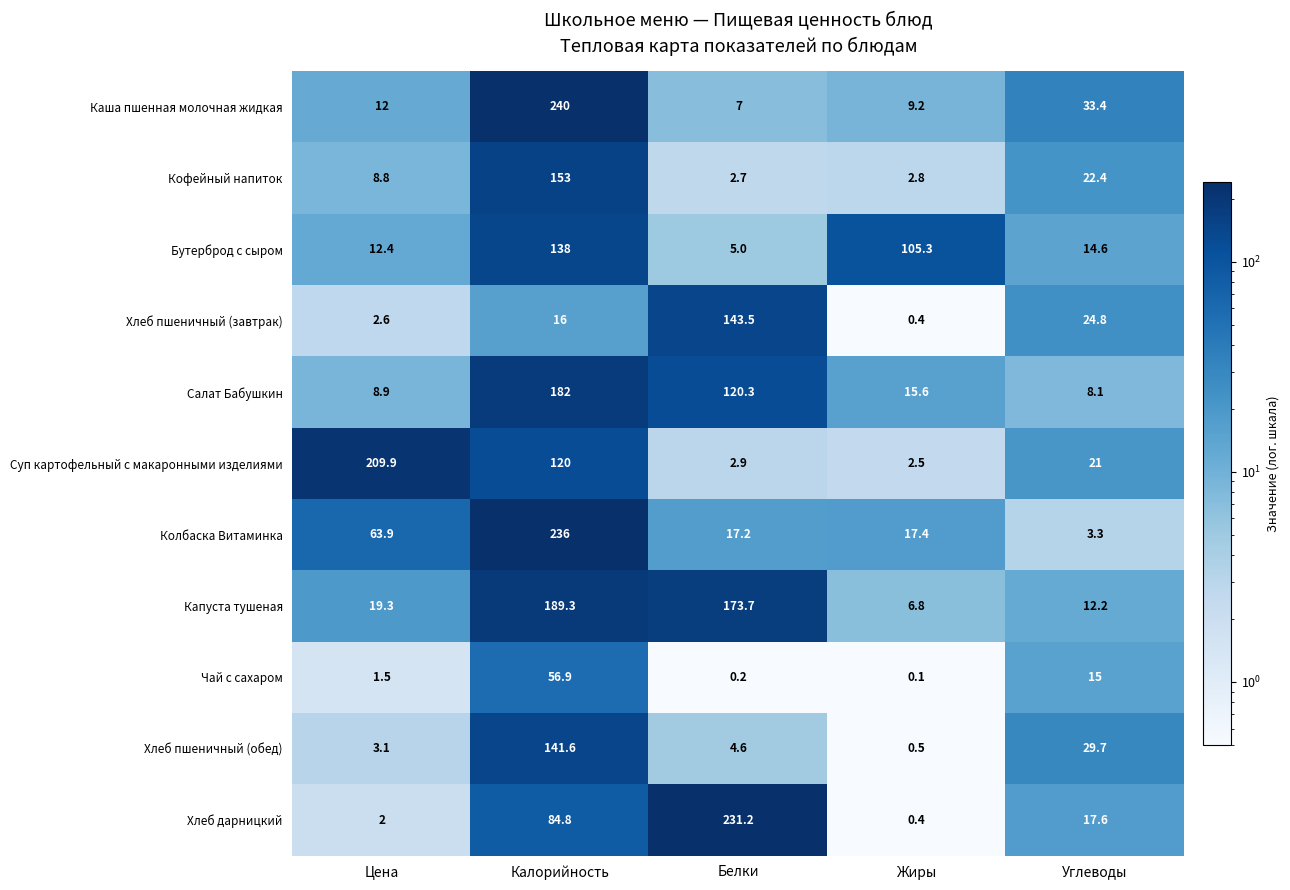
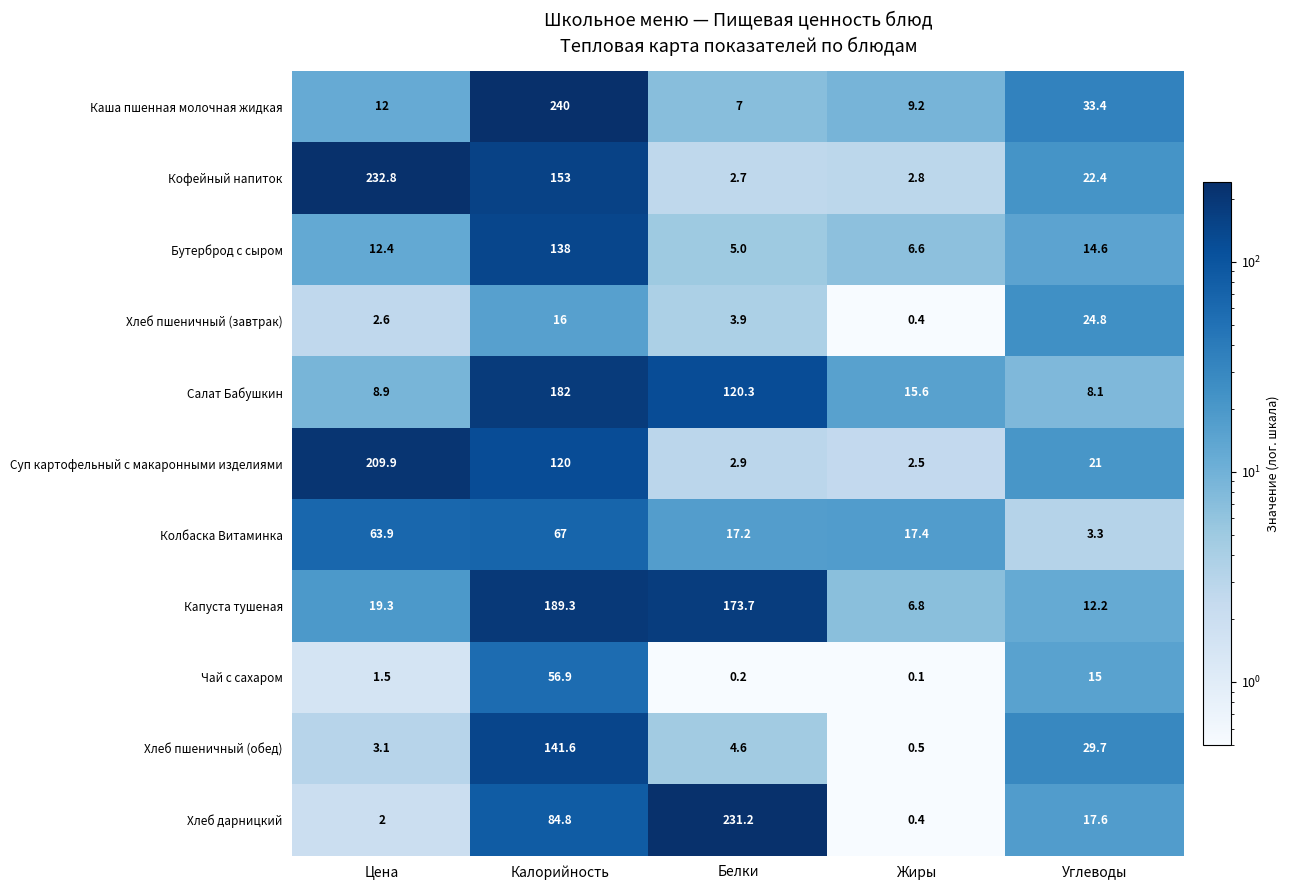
  {
    "Каша пшенная молочная жидкая": {
      "Цена": 12,
      "Калорийность": 240,
      "Белки": 7,
      "Жиры": 9.2,
      "Углеводы": 33.4
    },
    "Кофейный напиток": {
-     "Цена": 8.8,
+     "Цена": 232.8,
      "Калорийность": 153,
      "Белки": 2.7,
      "Жиры": 2.8,
      "Углеводы": 22.4
    },
    "Бутерброд с сыром": {
      "Цена": 12.4,
      "Калорийность": 138,
      "Белки": 5.0,
-     "Жиры": 105.3,
+     "Жиры": 6.6,
      "Углеводы": 14.6
    },
    "Хлеб пшеничный (завтрак)": {
      "Цена": 2.6,
      "Калорийность": 16,
-     "Белки": 143.5,
+     "Белки": 3.9,
      "Жиры": 0.4,
      "Углеводы": 24.8
    },
    "Салат Бабушкин": {
      "Цена": 8.9,
      "Калорийность": 182,
      "Белки": 120.3,
      "Жиры": 15.6,
      "Углеводы": 8.1
    },
    "Суп картофельный с макаронными изделиями": {
      "Цена": 209.9,
      "Калорийность": 120,
      "Белки": 2.9,
      "Жиры": 2.5,
      "Углеводы": 21
    },
    "Колбаска Витаминка": {
      "Цена": 63.9,
-     "Калорийность": 236,
+     "Калорийность": 67,
      "Белки": 17.2,
      "Жиры": 17.4,
      "Углеводы": 3.3
    },
    "Капуста тушеная": {
      "Цена": 19.3,
      "Калорийность": 189.3,
      "Белки": 173.7,
      "Жиры": 6.8,
      "Углеводы": 12.2
    },
    "Чай с сахаром": {
      "Цена": 1.5,
      "Калорийность": 56.9,
      "Белки": 0.2,
      "Жиры": 0.1,
      "Углеводы": 15
    },
    "Хлеб пшеничный (обед)": {
      "Цена": 3.1,
      "Калорийность": 141.6,
      "Белки": 4.6,
      "Жиры": 0.5,
      "Углеводы": 29.7
    },
    "Хлеб дарницкий": {
      "Цена": 2,
      "Калорийность": 84.8,
      "Белки": 231.2,
      "Жиры": 0.4,
      "Углеводы": 17.6
    }
  }
